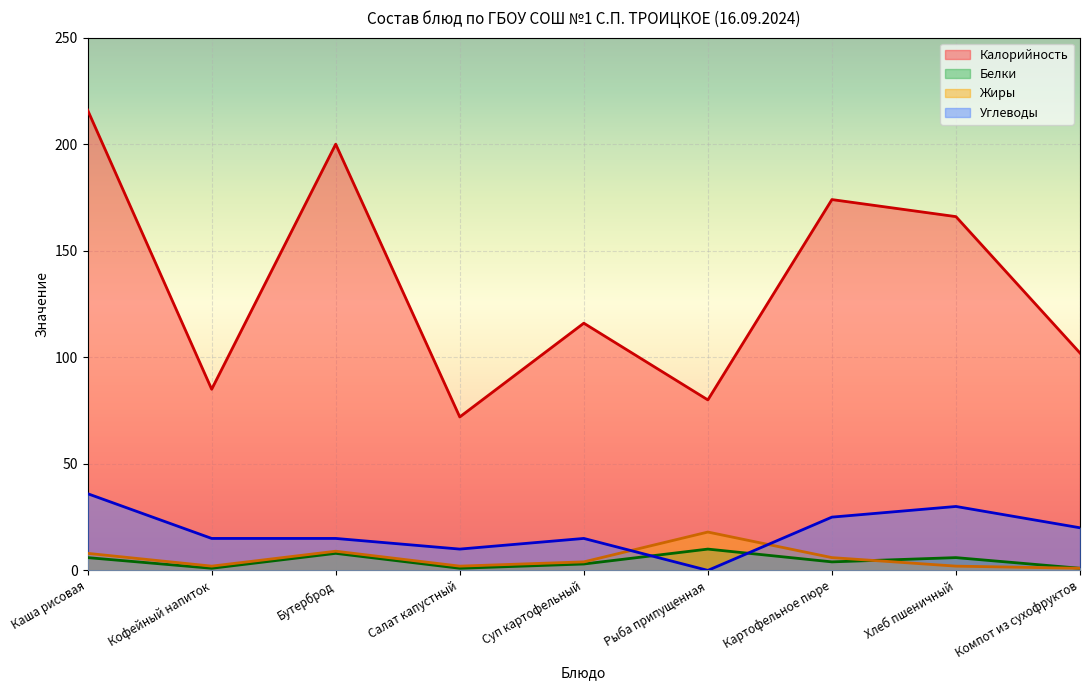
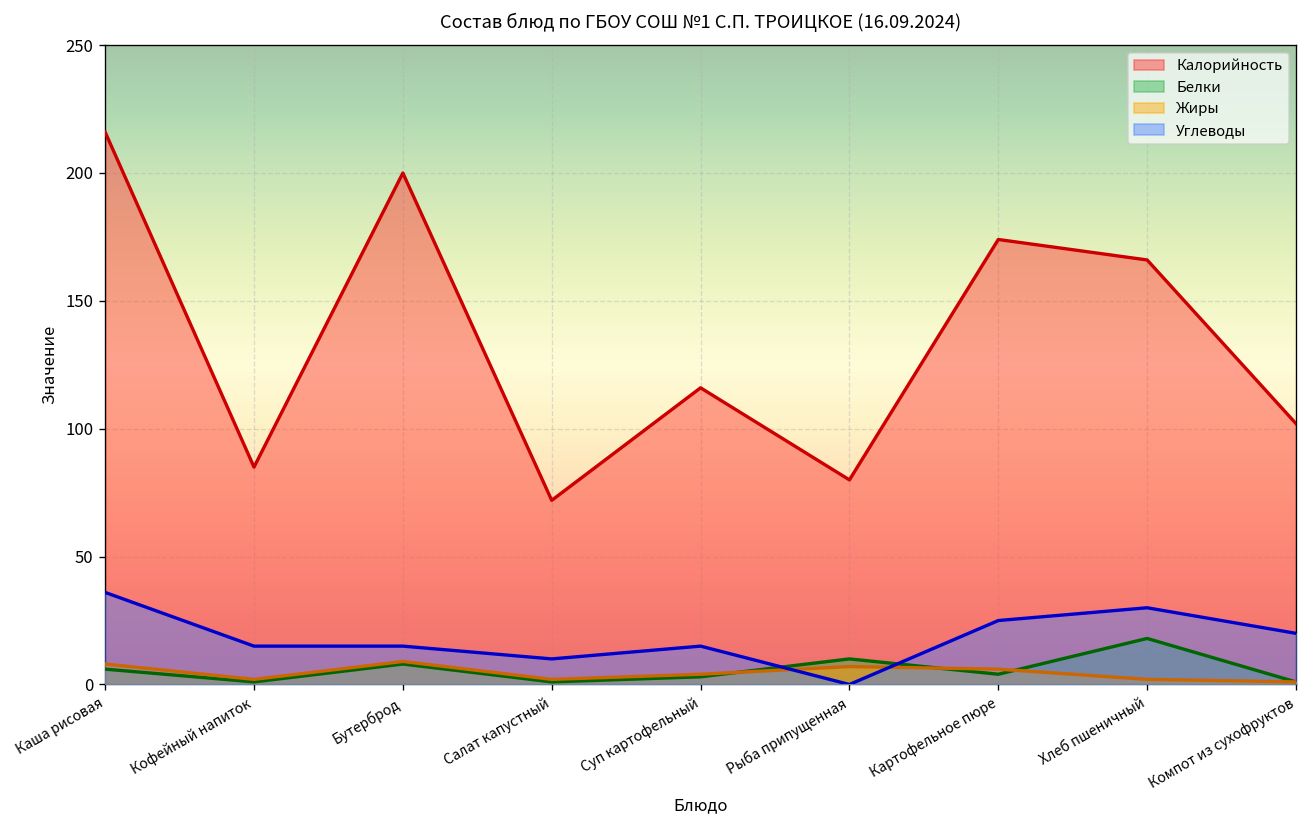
  {
    "Калорийность": {
      "Каша рисовая": 216,
      "Кофейный напиток": 85,
      "Бутерброд": 200,
      "Салат капустный": 72,
      "Суп картофельный": 116,
      "Рыба припущенная": 80,
      "Картофельное пюре": 174,
      "Хлеб пшеничный": 166,
      "Компот из сухофруктов": 102
    },
    "Белки": {
      "Каша рисовая": 6,
      "Рыба припущенная": 10,
      "Картофельное пюре": 4,
-     "Хлеб пшеничный": 6
+     "Хлеб пшеничный": 18
    },
    "Жиры": {
      "Каша рисовая": 8,
-     "Рыба припущенная": 18,
+     "Рыба припущенная": 7,
      "Картофельное пюре": 6,
      "Хлеб пшеничный": 2
    },
    "Углеводы": {
      "Каша рисовая": 36,
      "Кофейный напиток": 15,
      "Бутерброд": 15,
      "Салат капустный": 10,
      "Суп картофельный": 15,
      "Рыба припущенная": 0,
      "Картофельное пюре": 25,
      "Хлеб пшеничный": 30,
      "Компот из сухофруктов": 20
    }
  }
